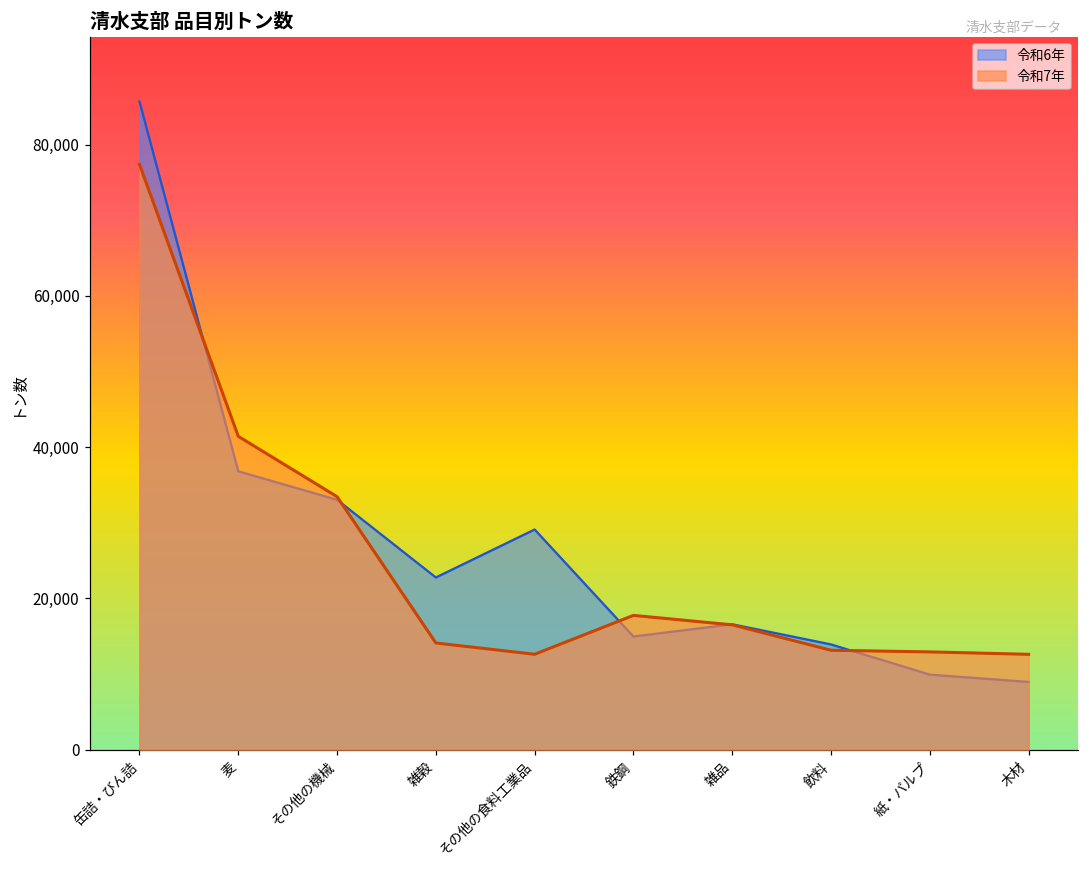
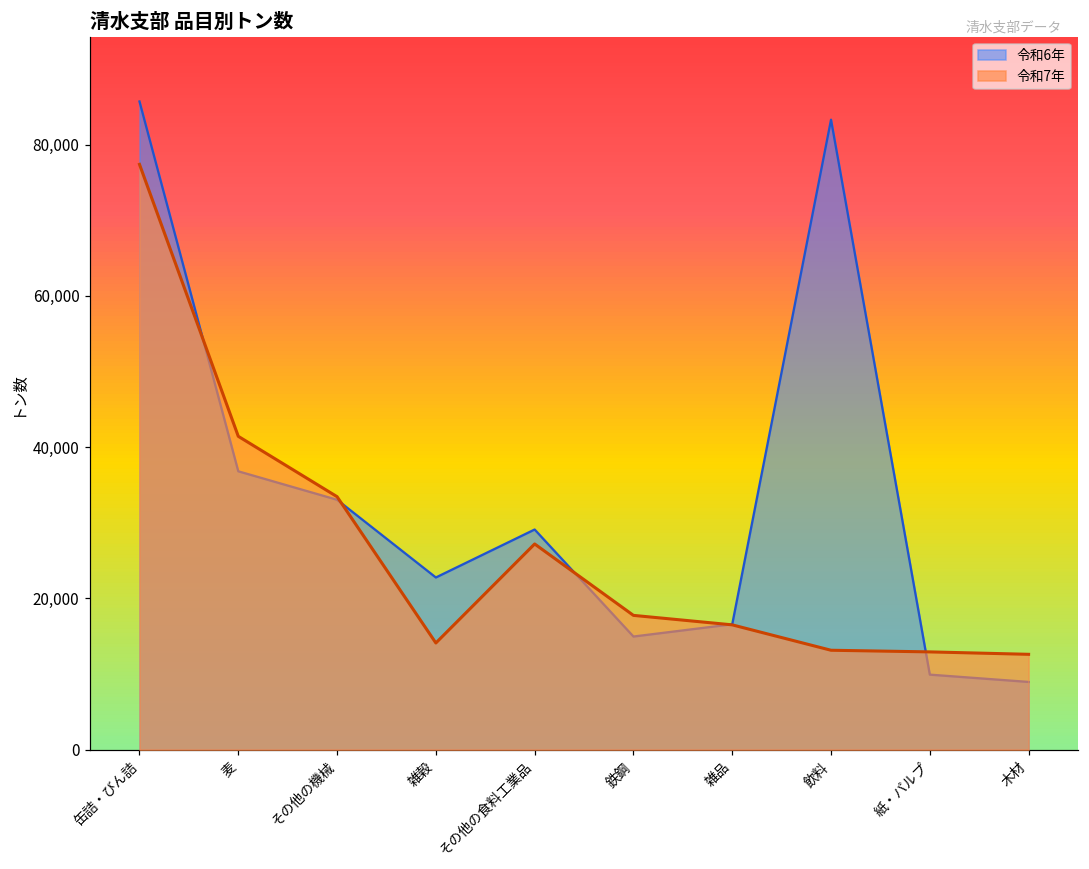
  {
    "令和6年": {
      "缶詰・びん詰": "86,000",
      "麦": "37,000",
      "その他の機械": "33,000",
      "雑穀": "23,000",
      "その他の食料工業品": "29,000",
      "鉄鋼": "15,000",
-     "飲料": "14,000",
+     "飲料": "83,000",
      "紙・パルプ": "10,000",
      "木材": "9,000"
    },
    "令和7年": {
      "缶詰・びん詰": "77,000",
      "麦": "41,000",
      "その他の機械": "33,000",
      "雑穀": "14,000",
-     "その他の食料工業品": "13,000",
+     "その他の食料工業品": "27,000",
      "鉄鋼": "18,000",
      "飲料": "13,000",
      "紙・パルプ": "13,000",
      "木材": "13,000"
    }
  }
